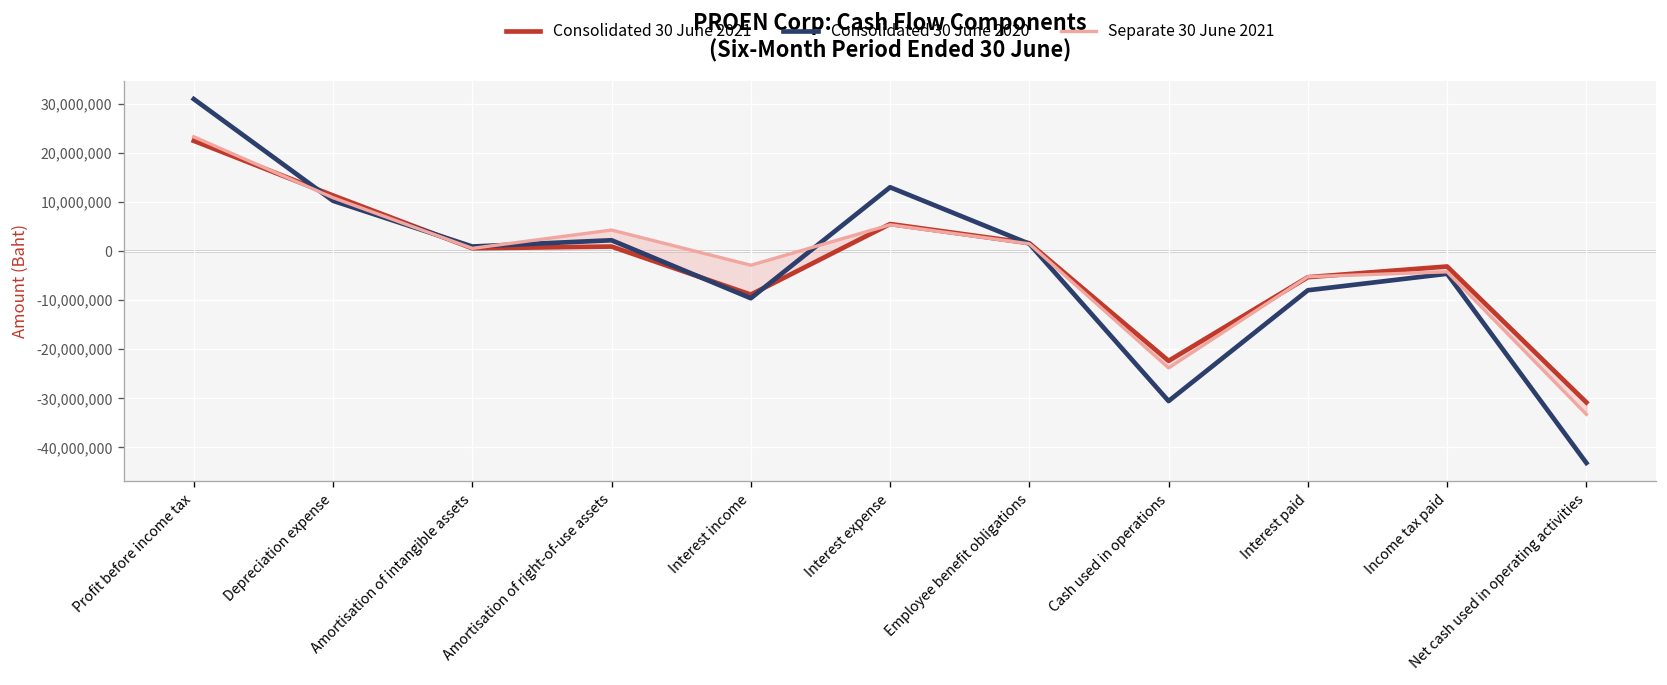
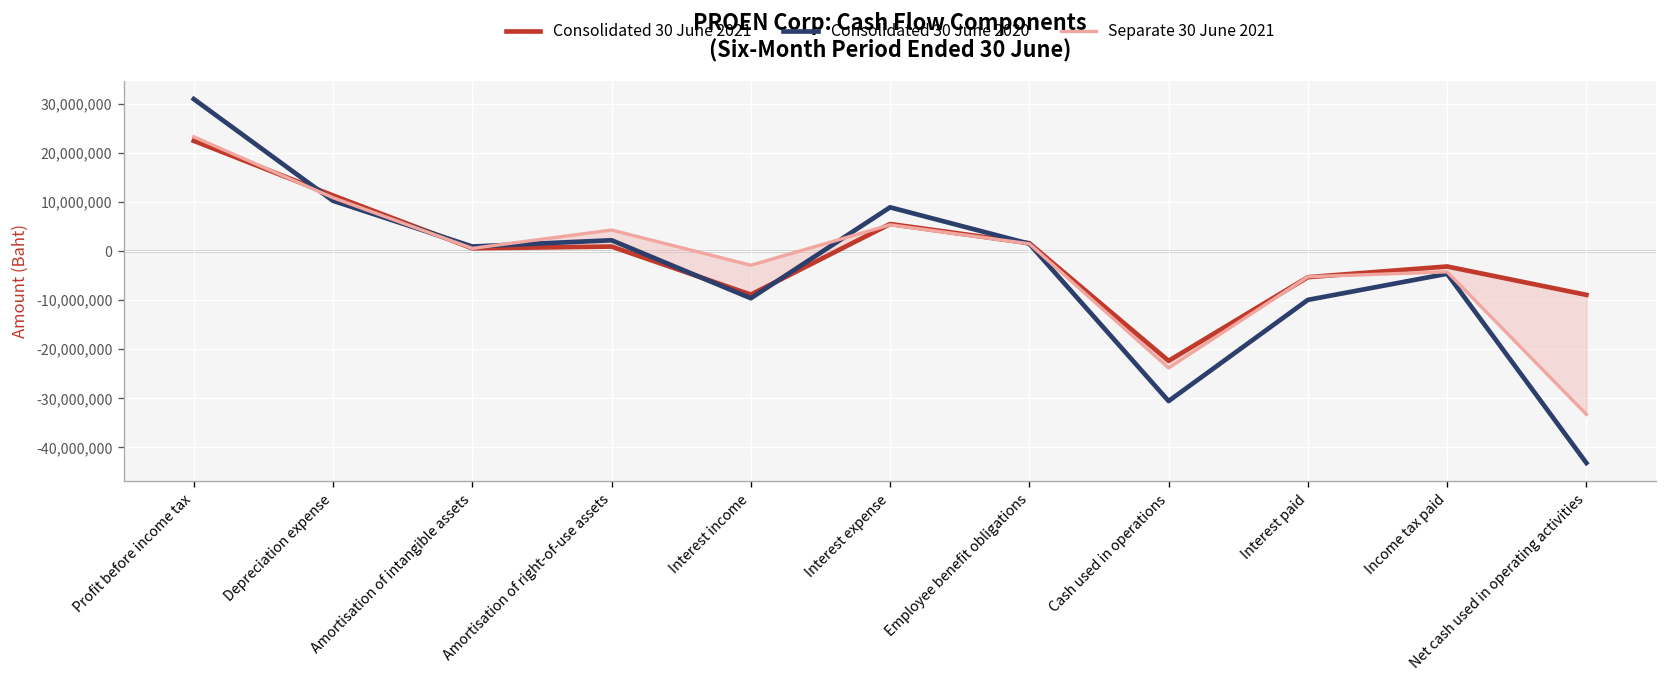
  {
    "Consolidated 30 June 2021": {
      "Profit before income tax": "22,000,000",
      "Amortisation of right-of-use assets": "1,000,000",
      "Interest income": "-9,000,000",
-     "Net cash used in operating activities": "-31,000,000"
+     "Net cash used in operating activities": "-9,000,000"
    },
    "Consolidated 30 June 2020": {
      "Profit before income tax": "31,000,000",
      "Depreciation expense": "10,000,000",
      "Amortisation of right-of-use assets": "2,000,000",
      "Interest income": "-10,000,000",
-     "Interest expense": "13,000,000",
+     "Interest expense": "9,000,000",
      "Cash used in operations": "-31,000,000",
-     "Interest paid": "-8,000,000",
+     "Interest paid": "-10,000,000",
      "Net cash used in operating activities": "-43,000,000"
    }
  }
